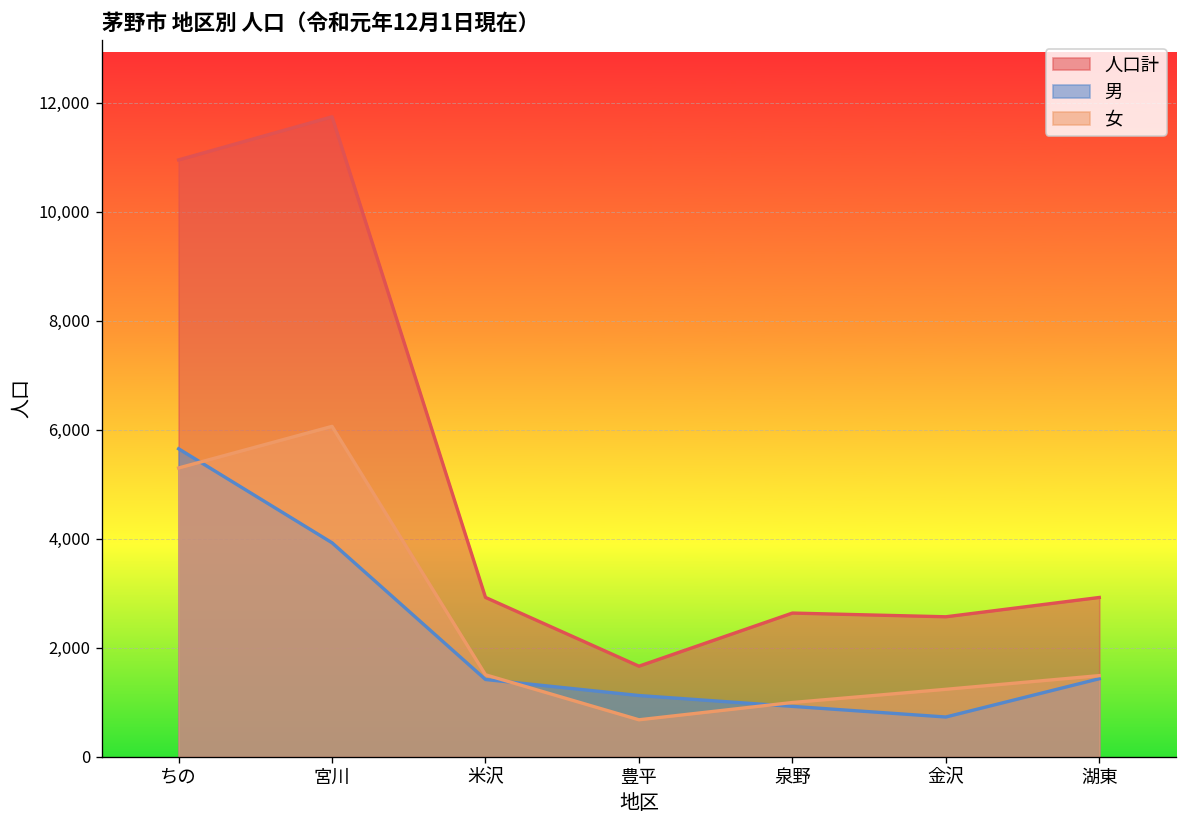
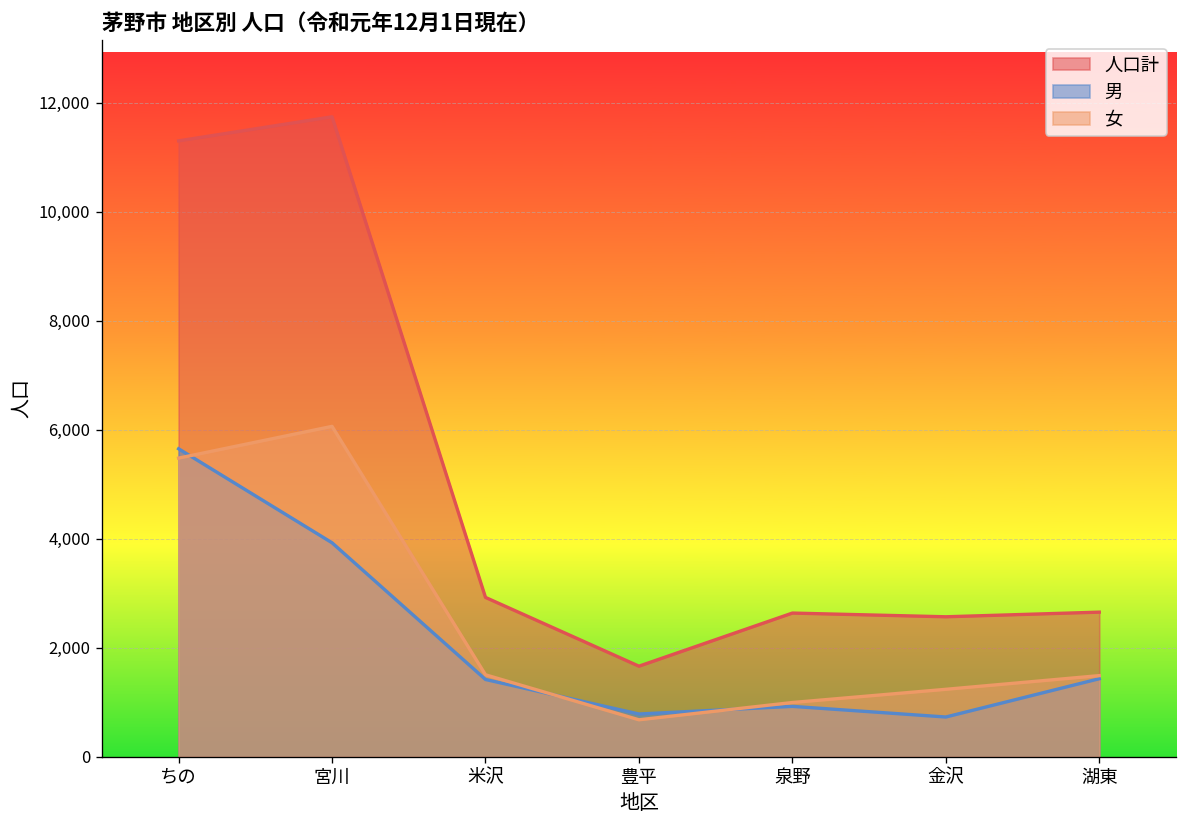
  {
    "人口計": {
-     "ちの": "10,900",
+     "ちの": "11,300",
      "宮川": "11,700",
      "米沢": "2,900",
      "豊平": "1,700",
      "泉野": "2,600",
      "金沢": "2,600",
-     "湖東": "2,900"
+     "湖東": "2,700"
    },
    "男": {
      "ちの": "5,700",
      "宮川": "3,900",
      "米沢": "1,400",
-     "豊平": "1,100",
+     "豊平": "800",
      "泉野": "900",
      "金沢": "700",
      "湖東": "1,400"
    },
    "女": {
-     "ちの": "5,300",
+     "ちの": "5,500",
      "宮川": "6,100",
      "米沢": "1,500",
      "豊平": "700",
      "泉野": "1,000",
      "金沢": "1,200",
      "湖東": "1,500"
    }
  }
